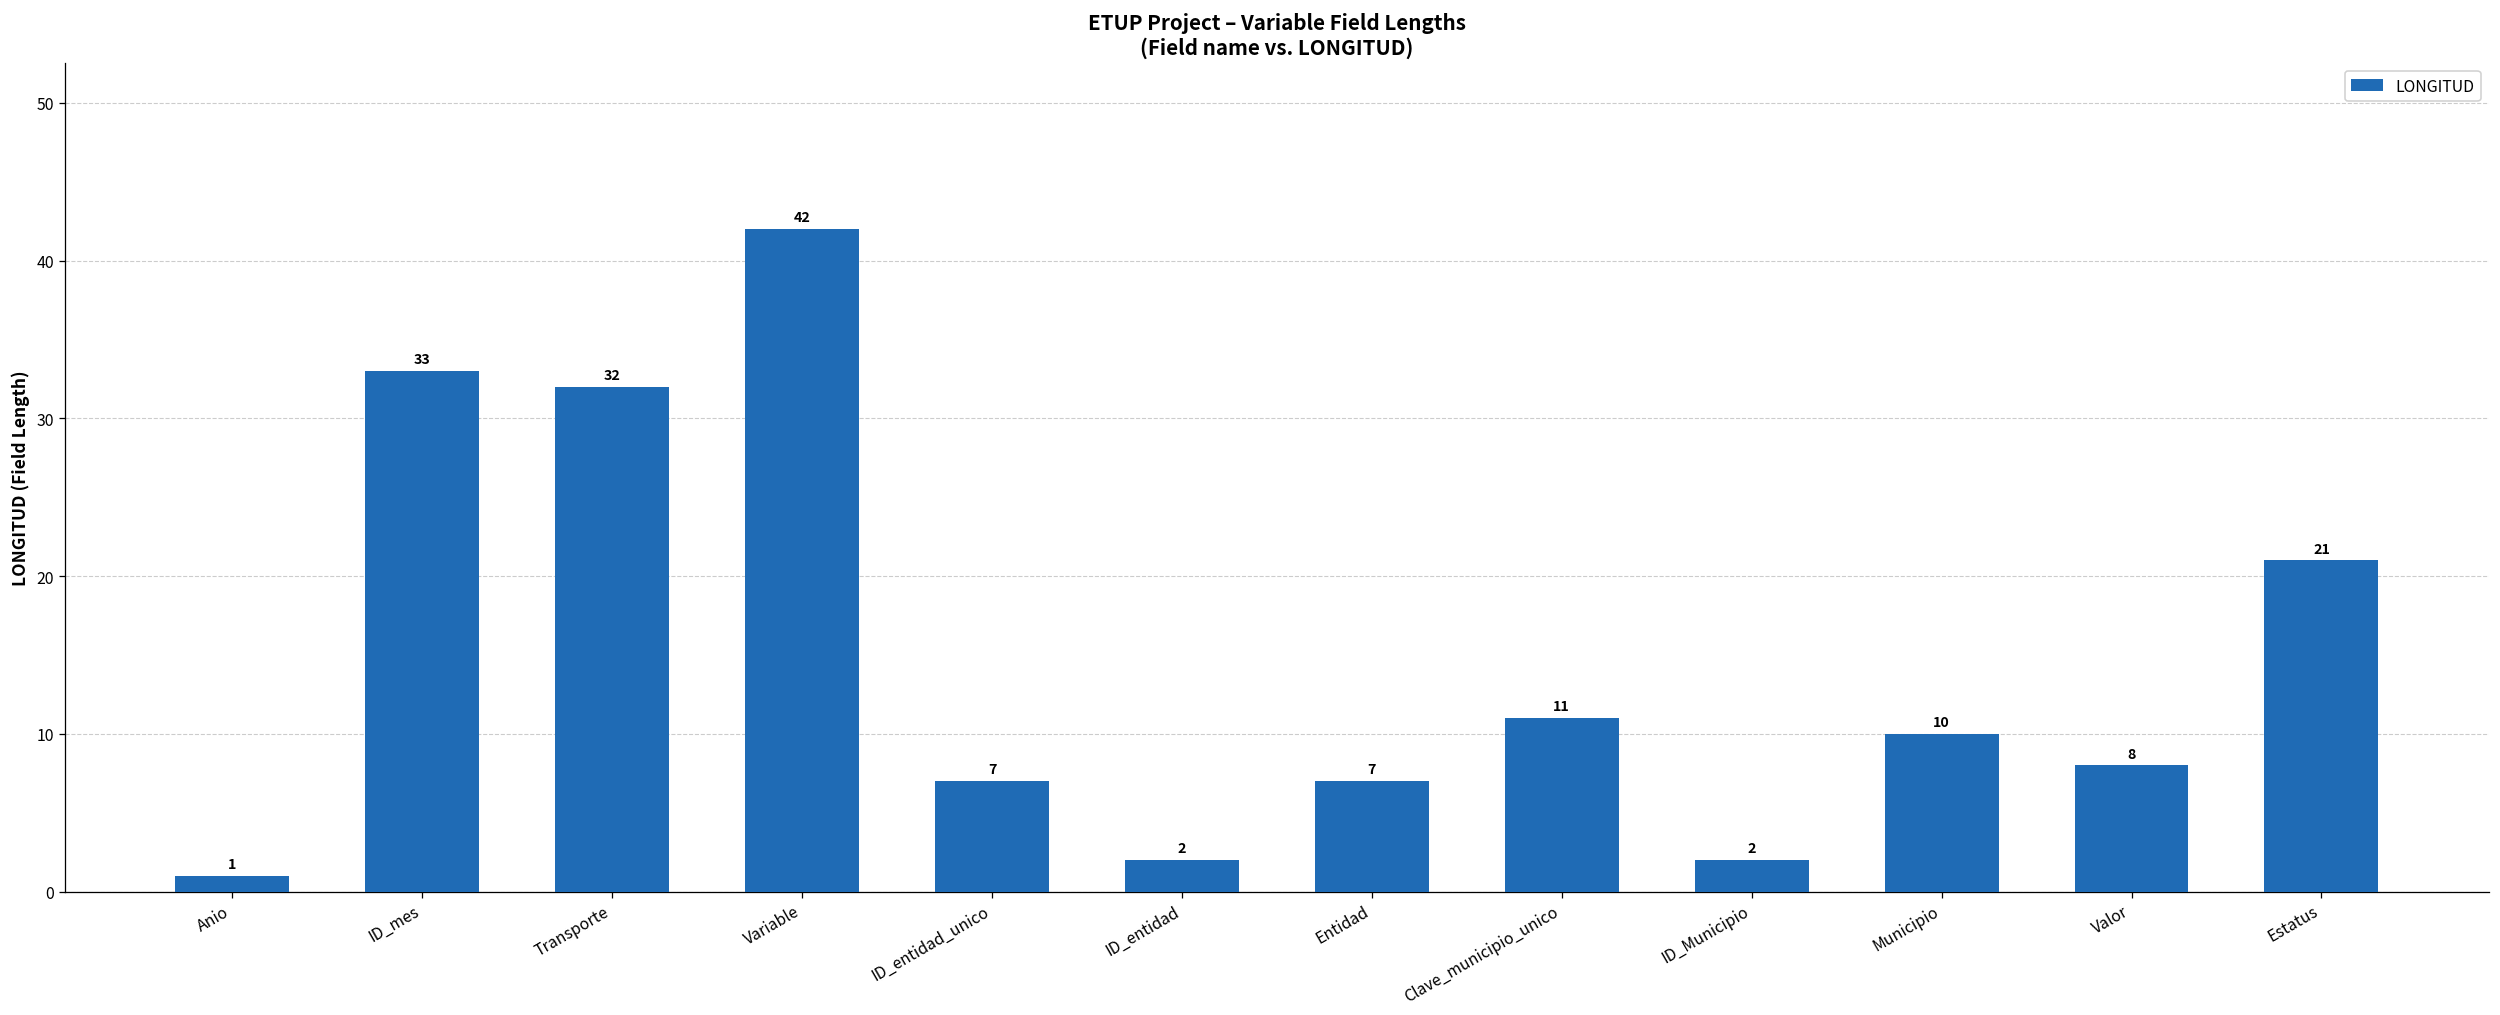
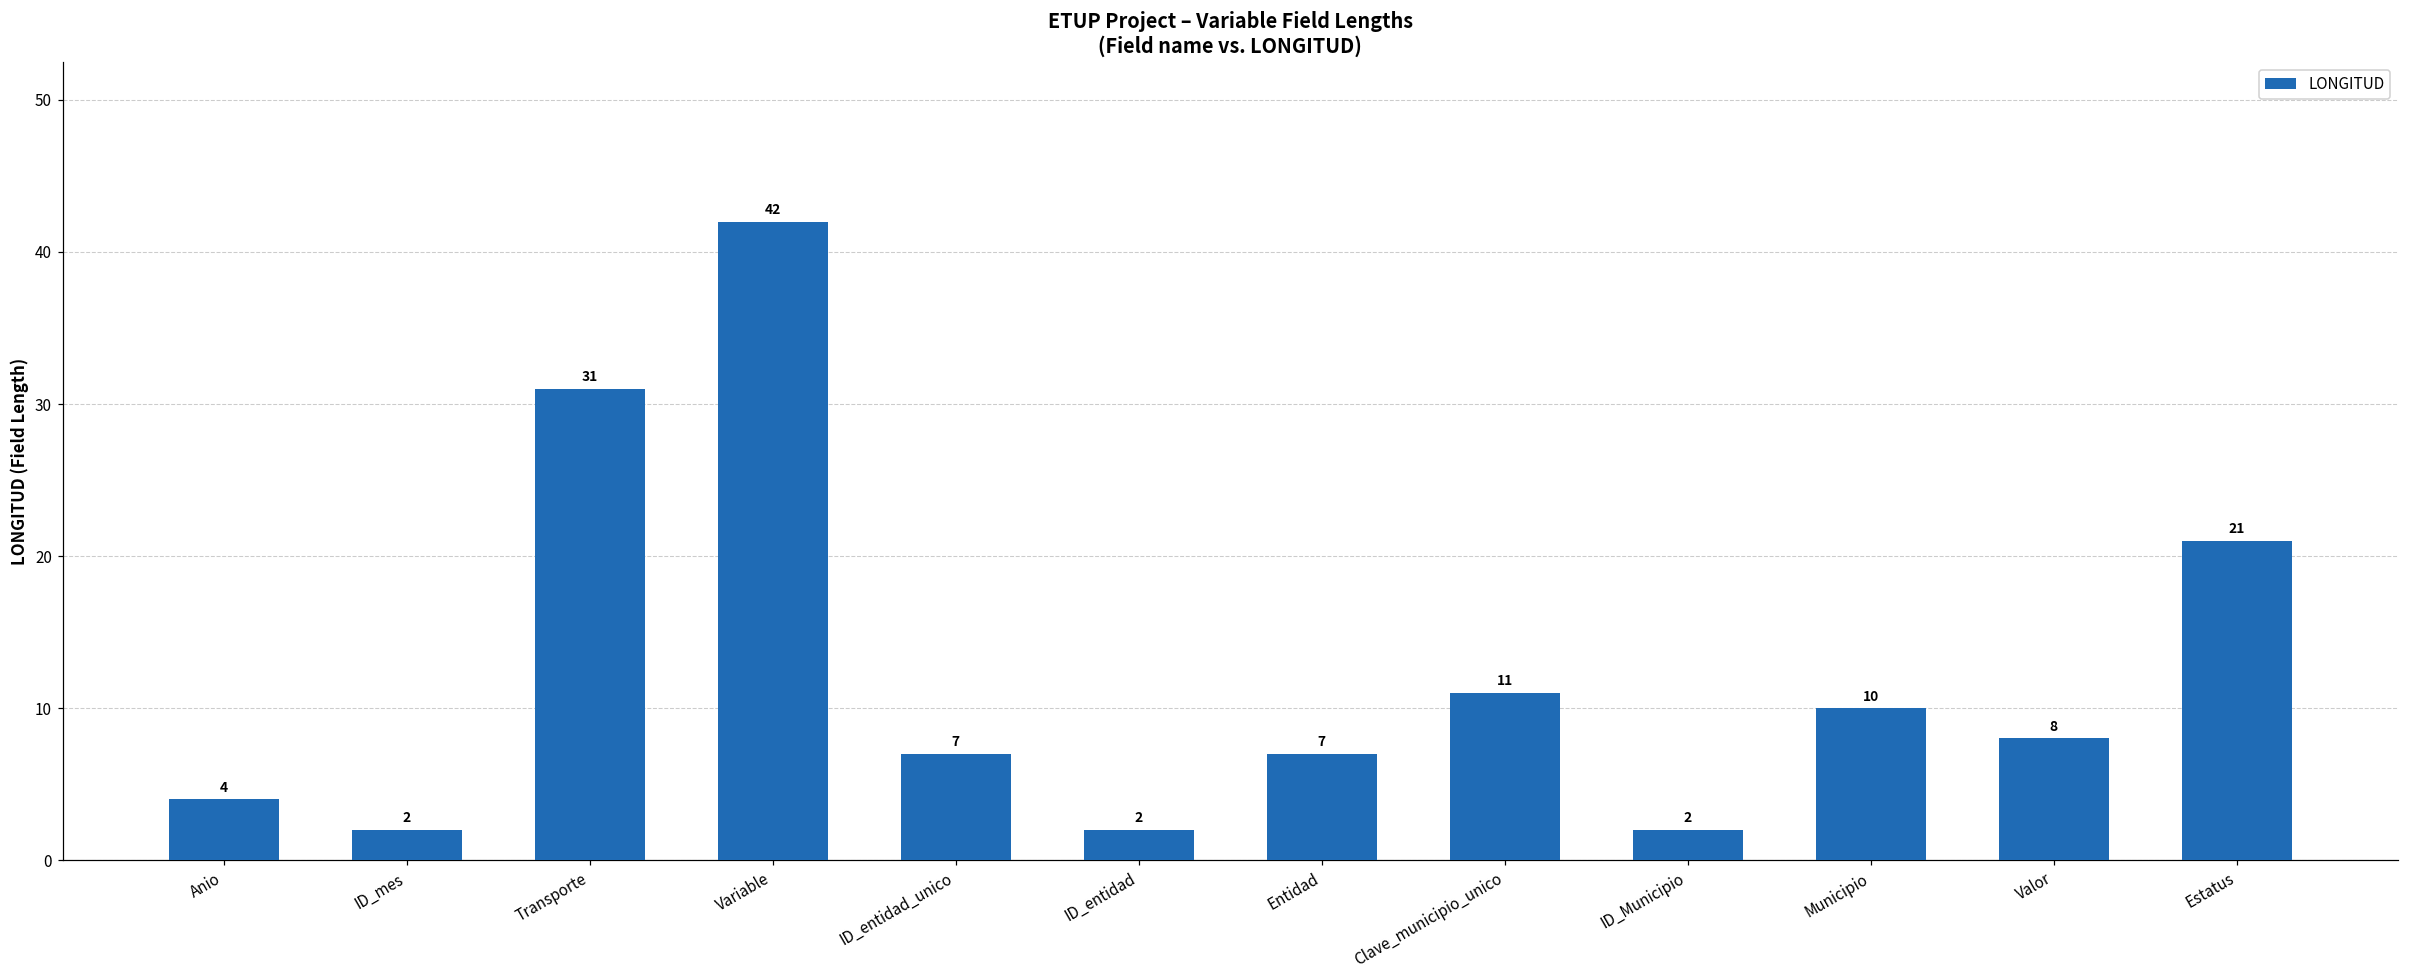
  {
-   "Anio": 1,
-   "ID_mes": 33,
-   "Transporte": 32,
+   "Anio": 4,
+   "ID_mes": 2,
+   "Transporte": 31,
    "Variable": 42,
    "ID_entidad_unico": 7,
    "ID_entidad": 2,
    "Entidad": 7,
    "Clave_municipio_unico": 11,
    "ID_Municipio": 2,
    "Municipio": 10,
    "Valor": 8,
    "Estatus": 21
  }
